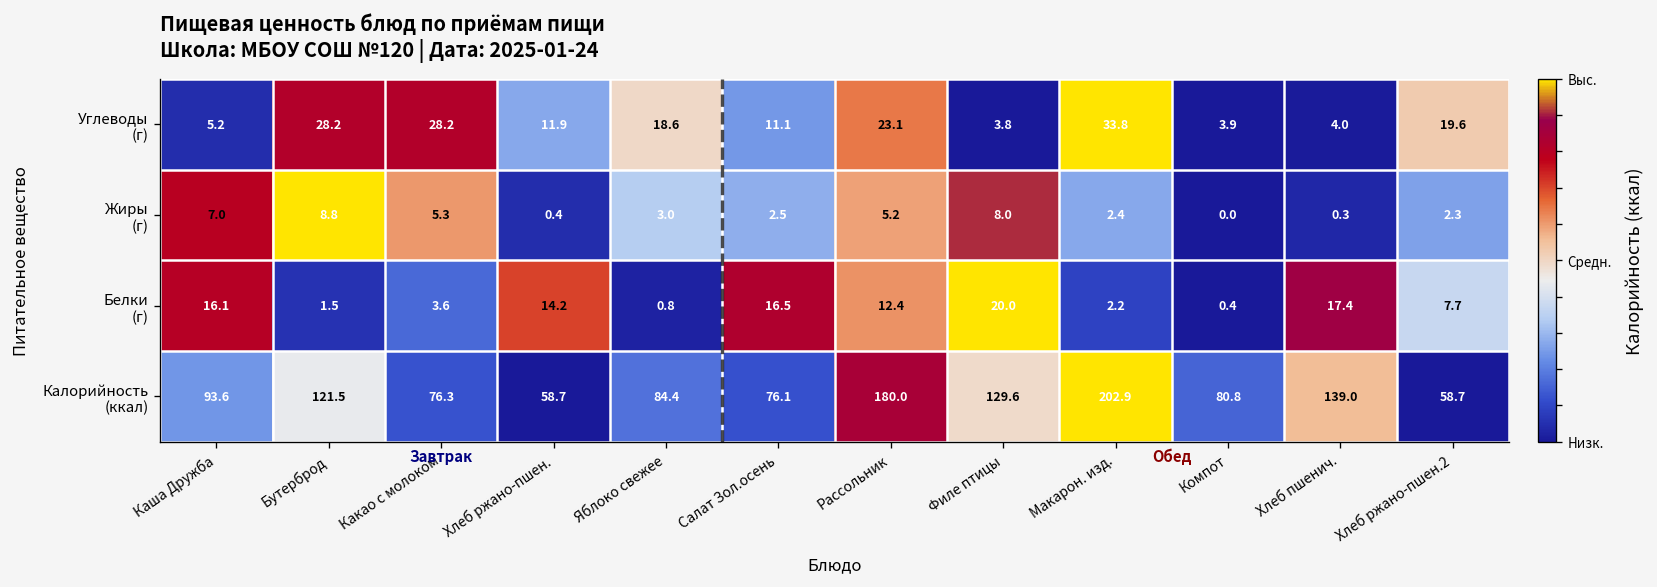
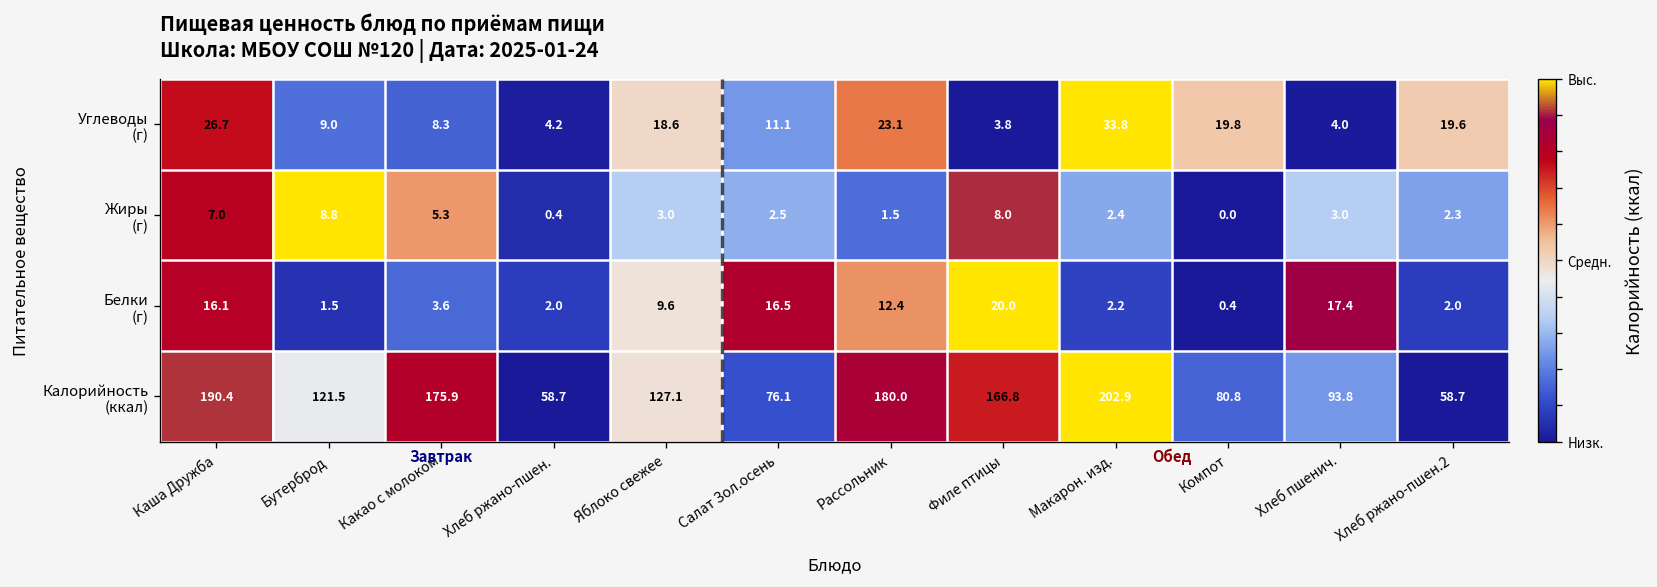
  {
    "Углеводы (г)": {
-     "Каша Дружба": 5.2,
-     "Бутерброд": 28.2,
-     "Какао с молоком": 28.2,
-     "Хлеб ржано-пшен.": 11.9,
+     "Каша Дружба": 26.7,
+     "Бутерброд": 9.0,
+     "Какао с молоком": 8.3,
+     "Хлеб ржано-пшен.": 4.2,
      "Яблоко свежее": 18.6,
      "Салат Зол.осень": 11.1,
      "Рассольник": 23.1,
      "Филе птицы": 3.8,
      "Макарон. изд.": 33.8,
-     "Компот": 3.9,
+     "Компот": 19.8,
      "Хлеб пшенич.": 4.0,
      "Хлеб ржано-пшен.2": 19.6
    },
    "Жиры (г)": {
      "Каша Дружба": 7.0,
      "Бутерброд": 8.8,
      "Какао с молоком": 5.3,
      "Хлеб ржано-пшен.": 0.4,
      "Яблоко свежее": 3.0,
      "Салат Зол.осень": 2.5,
-     "Рассольник": 5.2,
+     "Рассольник": 1.5,
      "Филе птицы": 8.0,
      "Макарон. изд.": 2.4,
      "Компот": 0.0,
-     "Хлеб пшенич.": 0.3,
+     "Хлеб пшенич.": 3.0,
      "Хлеб ржано-пшен.2": 2.3
    },
    "Белки (г)": {
      "Каша Дружба": 16.1,
      "Бутерброд": 1.5,
      "Какао с молоком": 3.6,
-     "Хлеб ржано-пшен.": 14.2,
-     "Яблоко свежее": 0.8,
+     "Хлеб ржано-пшен.": 2.0,
+     "Яблоко свежее": 9.6,
      "Салат Зол.осень": 16.5,
      "Рассольник": 12.4,
      "Филе птицы": 20.0,
      "Макарон. изд.": 2.2,
      "Компот": 0.4,
      "Хлеб пшенич.": 17.4,
-     "Хлеб ржано-пшен.2": 7.7
+     "Хлеб ржано-пшен.2": 2.0
    },
    "Калорийность (ккал)": {
-     "Каша Дружба": 93.6,
+     "Каша Дружба": 190.4,
      "Бутерброд": 121.5,
-     "Какао с молоком": 76.3,
+     "Какао с молоком": 175.9,
      "Хлеб ржано-пшен.": 58.7,
-     "Яблоко свежее": 84.4,
+     "Яблоко свежее": 127.1,
      "Салат Зол.осень": 76.1,
      "Рассольник": 180.0,
-     "Филе птицы": 129.6,
+     "Филе птицы": 166.8,
      "Макарон. изд.": 202.9,
      "Компот": 80.8,
-     "Хлеб пшенич.": 139.0,
+     "Хлеб пшенич.": 93.8,
      "Хлеб ржано-пшен.2": 58.7
    }
  }
